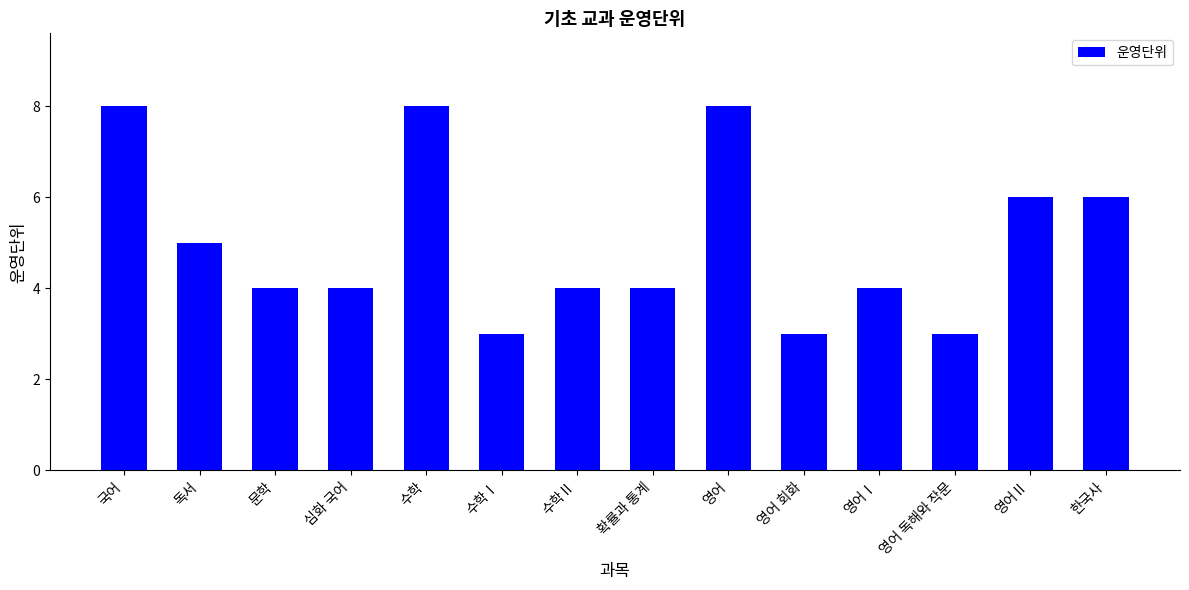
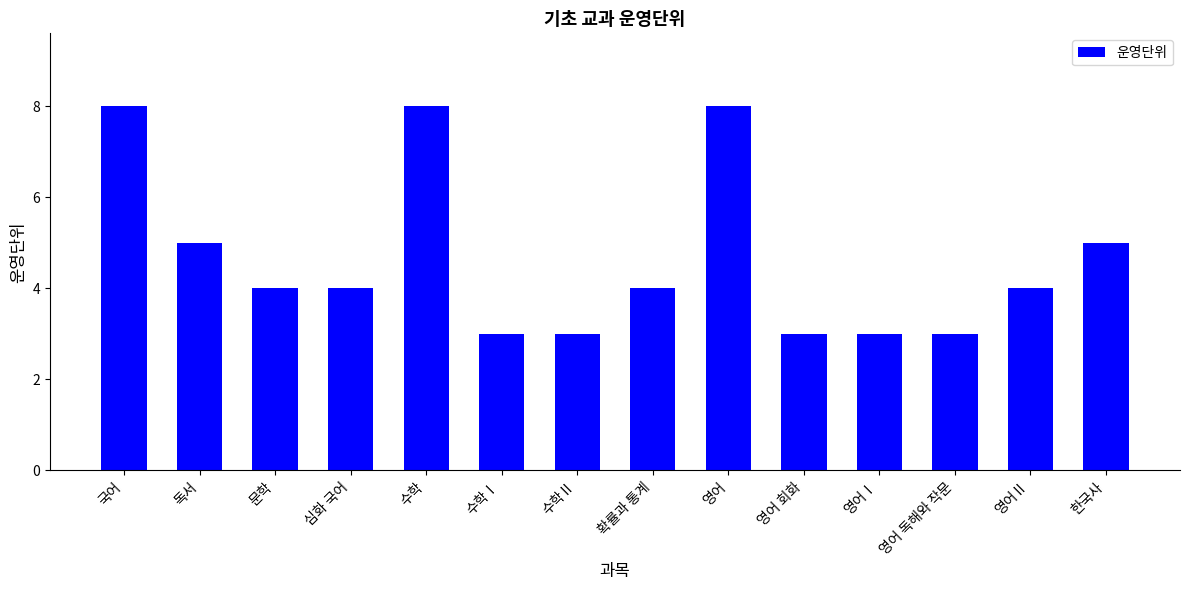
  {
    "국어": 8,
    "독서": 5,
    "문학": 4,
    "심화 국어": 4,
    "수학": 8,
    "수학Ⅰ": 3,
-   "수학Ⅱ": 4,
+   "수학Ⅱ": 3,
    "확률과 통계": 4,
    "영어": 8,
    "영어 회화": 3,
-   "영어Ⅰ": 4,
+   "영어Ⅰ": 3,
    "영어 독해와 작문": 3,
-   "영어Ⅱ": 6,
-   "한국사": 6
+   "영어Ⅱ": 4,
+   "한국사": 5
  }
